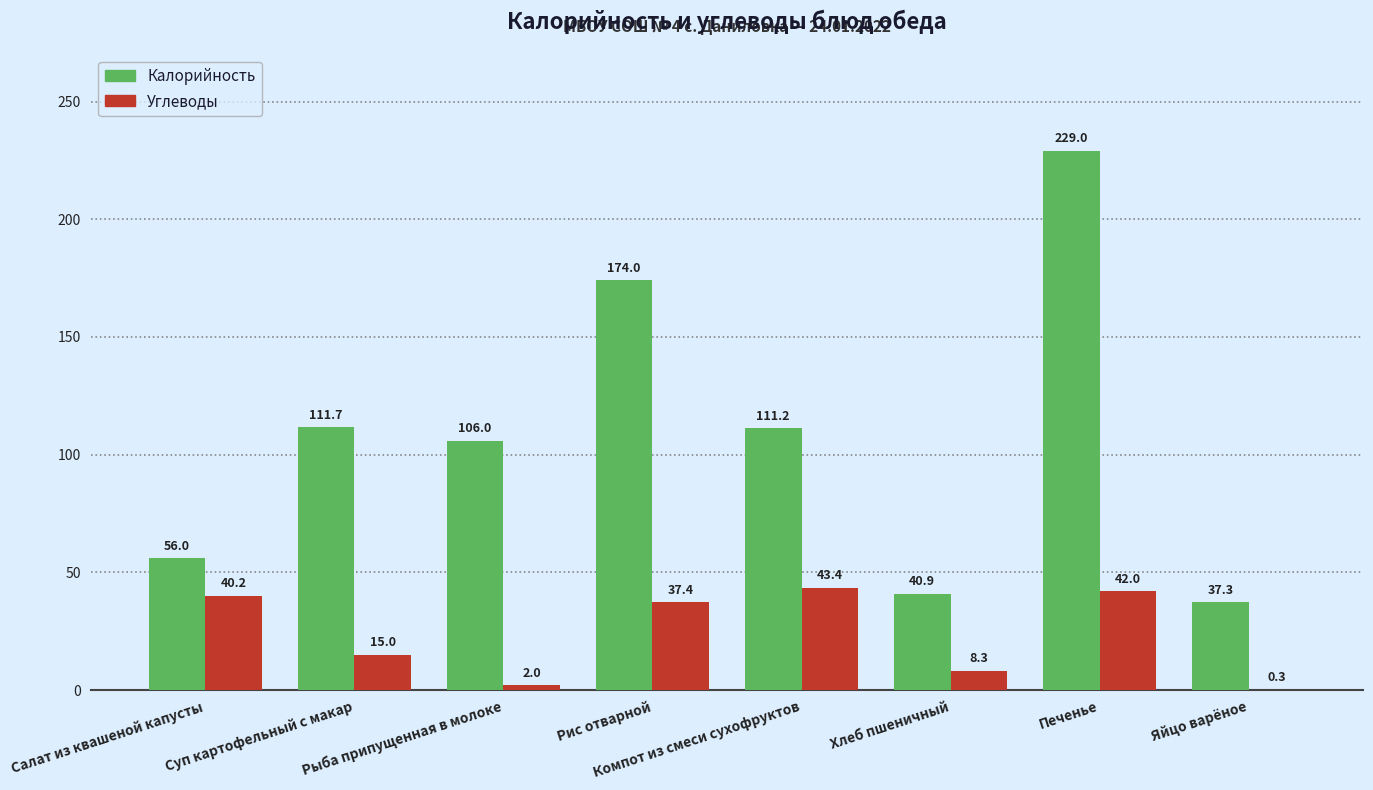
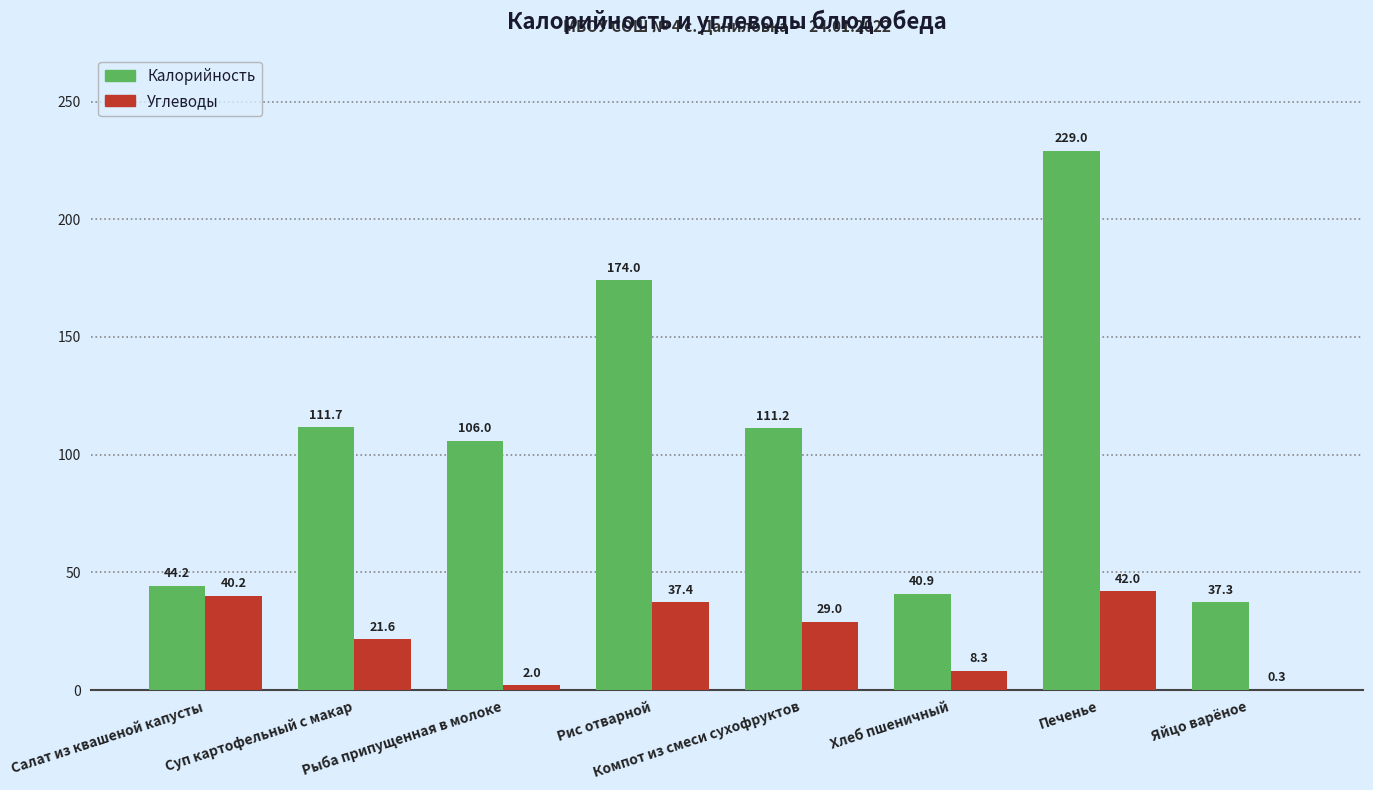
  {
    "Калорийность": {
-     "Салат из квашеной капусты": 56.0,
+     "Салат из квашеной капусты": 44.2,
      "Суп картофельный с макар": 111.7,
      "Рыба припущенная в молоке": 106.0,
      "Рис отварной": 174.0,
      "Компот из смеси сухофруктов": 111.2,
      "Хлеб пшеничный": 40.9,
      "Печенье": 229.0,
      "Яйцо варёное": 37.3
    },
    "Углеводы": {
      "Салат из квашеной капусты": 40.2,
-     "Суп картофельный с макар": 15.0,
+     "Суп картофельный с макар": 21.6,
      "Рыба припущенная в молоке": 2.0,
      "Рис отварной": 37.4,
-     "Компот из смеси сухофруктов": 43.4,
+     "Компот из смеси сухофруктов": 29.0,
      "Хлеб пшеничный": 8.3,
      "Печенье": 42.0,
      "Яйцо варёное": 0.3
    }
  }
